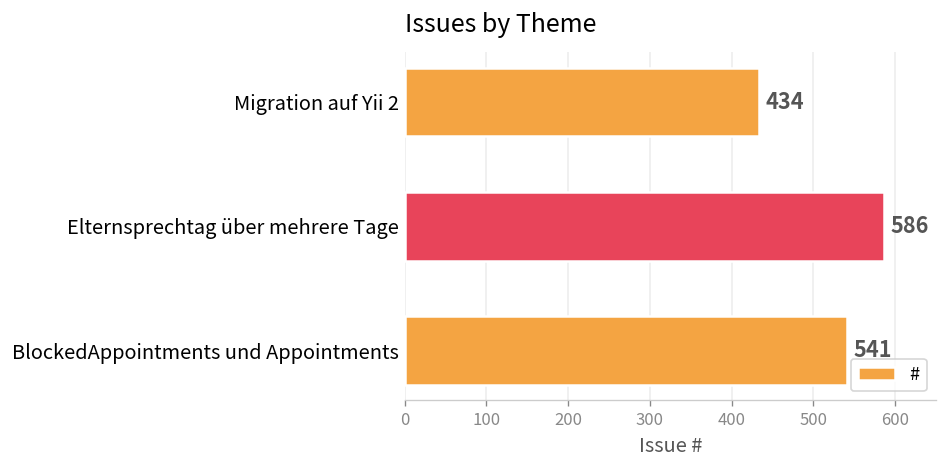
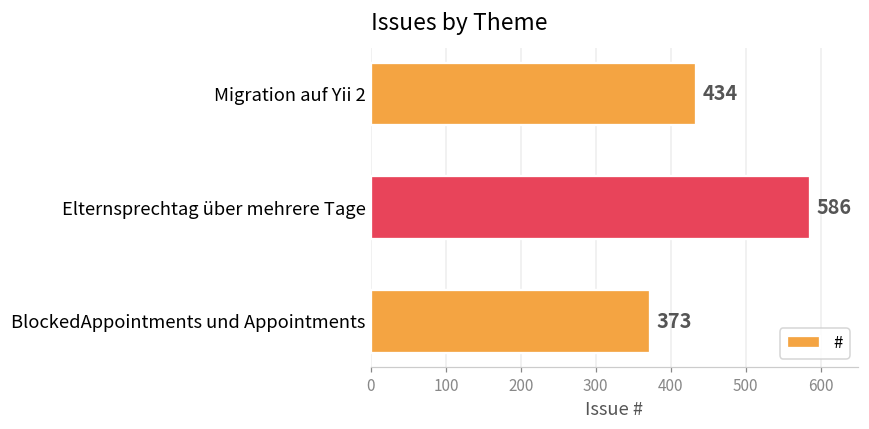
  {
    "Migration auf Yii 2": 434,
    "Elternsprechtag über mehrere Tage": 586,
-   "BlockedAppointments und Appointments": 541
+   "BlockedAppointments und Appointments": 373
  }
